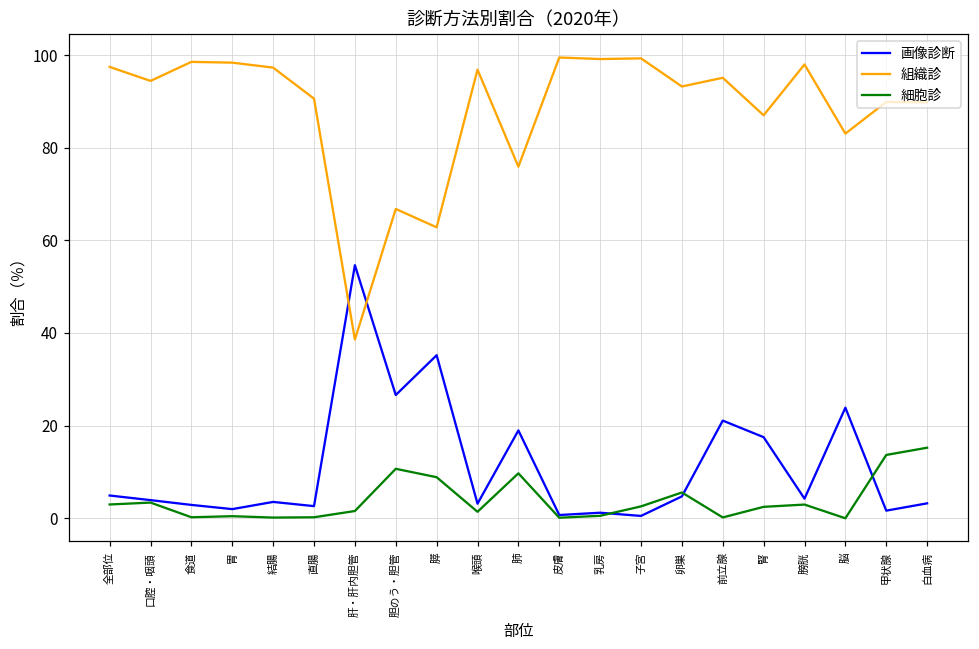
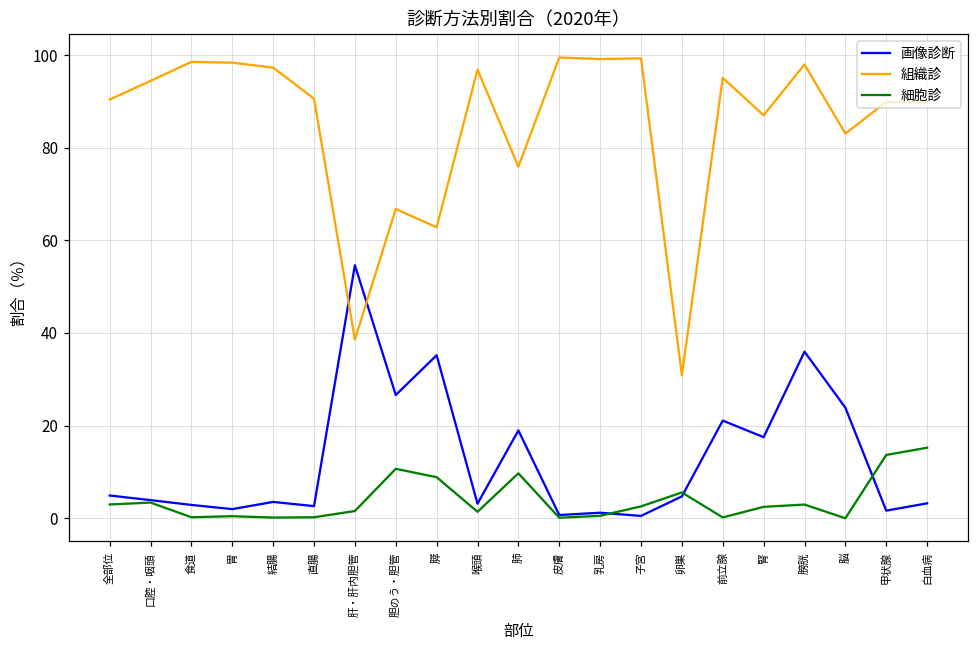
  {
    "画像診断": {
      "全部位": 5,
      "食道": 3,
      "胃": 2,
      "結腸": 4,
      "直腸": 3,
      "肝・肝内胆管": 55,
      "胆のう・胆管": 27,
      "膵": 35,
      "喉頭": 3,
      "肺": 19,
      "乳房": 1,
      "子宮": 1,
      "卵巣": 5,
      "前立腺": 21,
      "腎": 18,
-     "膀胱": 4,
+     "膀胱": 36,
      "脳": 24,
      "甲状腺": 2,
      "白血病": 3
    },
    "組織診": {
-     "全部位": 97,
+     "全部位": 90,
      "口腔・咽頭": 94,
      "食道": 99,
      "胃": 98,
      "結腸": 97,
      "直腸": 91,
      "肝・肝内胆管": 39,
      "胆のう・胆管": 67,
      "膵": 63,
      "喉頭": 97,
      "肺": 76,
      "皮膚": 99,
      "乳房": 99,
      "子宮": 99,
-     "卵巣": 93,
+     "卵巣": 31,
      "前立腺": 95,
      "腎": 87,
      "膀胱": 98,
      "脳": 83
    },
    "細胞診": {
      "全部位": 3,
      "食道": 0,
      "胃": 0,
      "結腸": 0,
      "直腸": 0,
      "肝・肝内胆管": 2,
      "胆のう・胆管": 11,
      "膵": 9,
      "喉頭": 1,
      "肺": 10,
      "乳房": 1,
      "子宮": 3,
      "卵巣": 6,
      "前立腺": 0,
      "腎": 2,
      "膀胱": 3,
      "脳": 0,
      "甲状腺": 14,
      "白血病": 15
    }
  }
